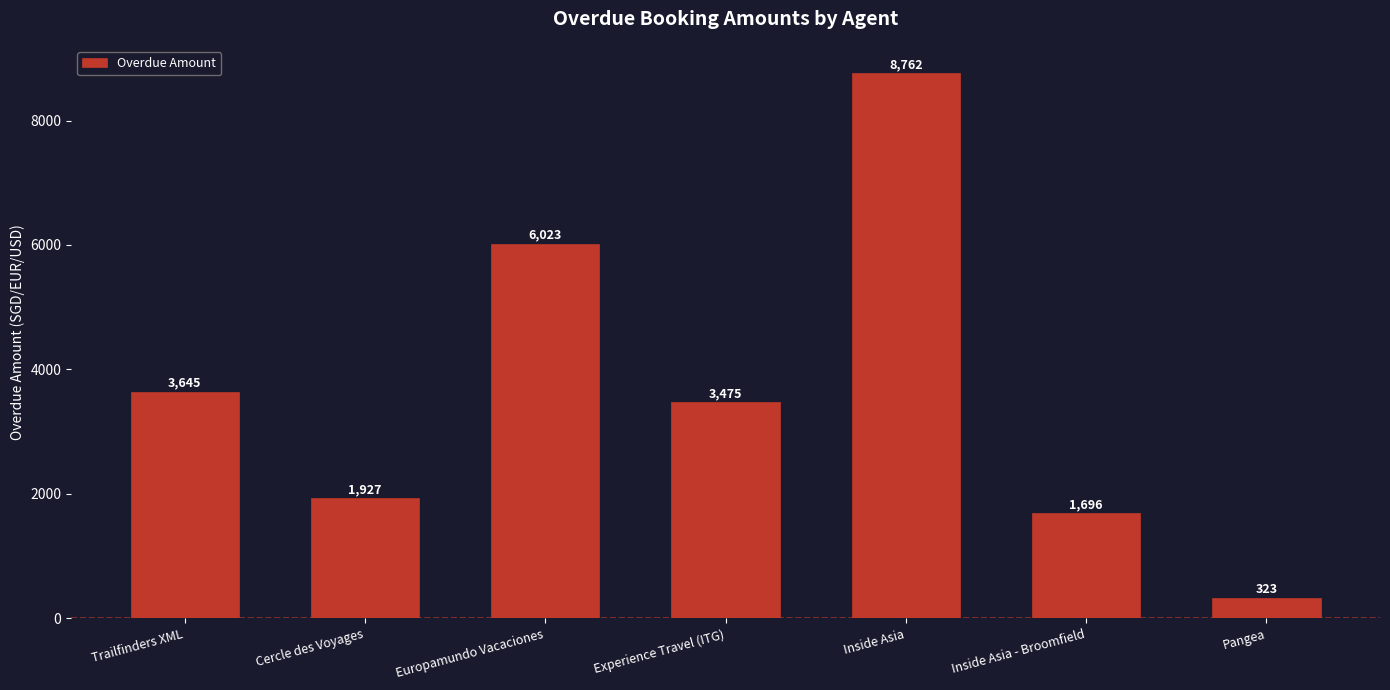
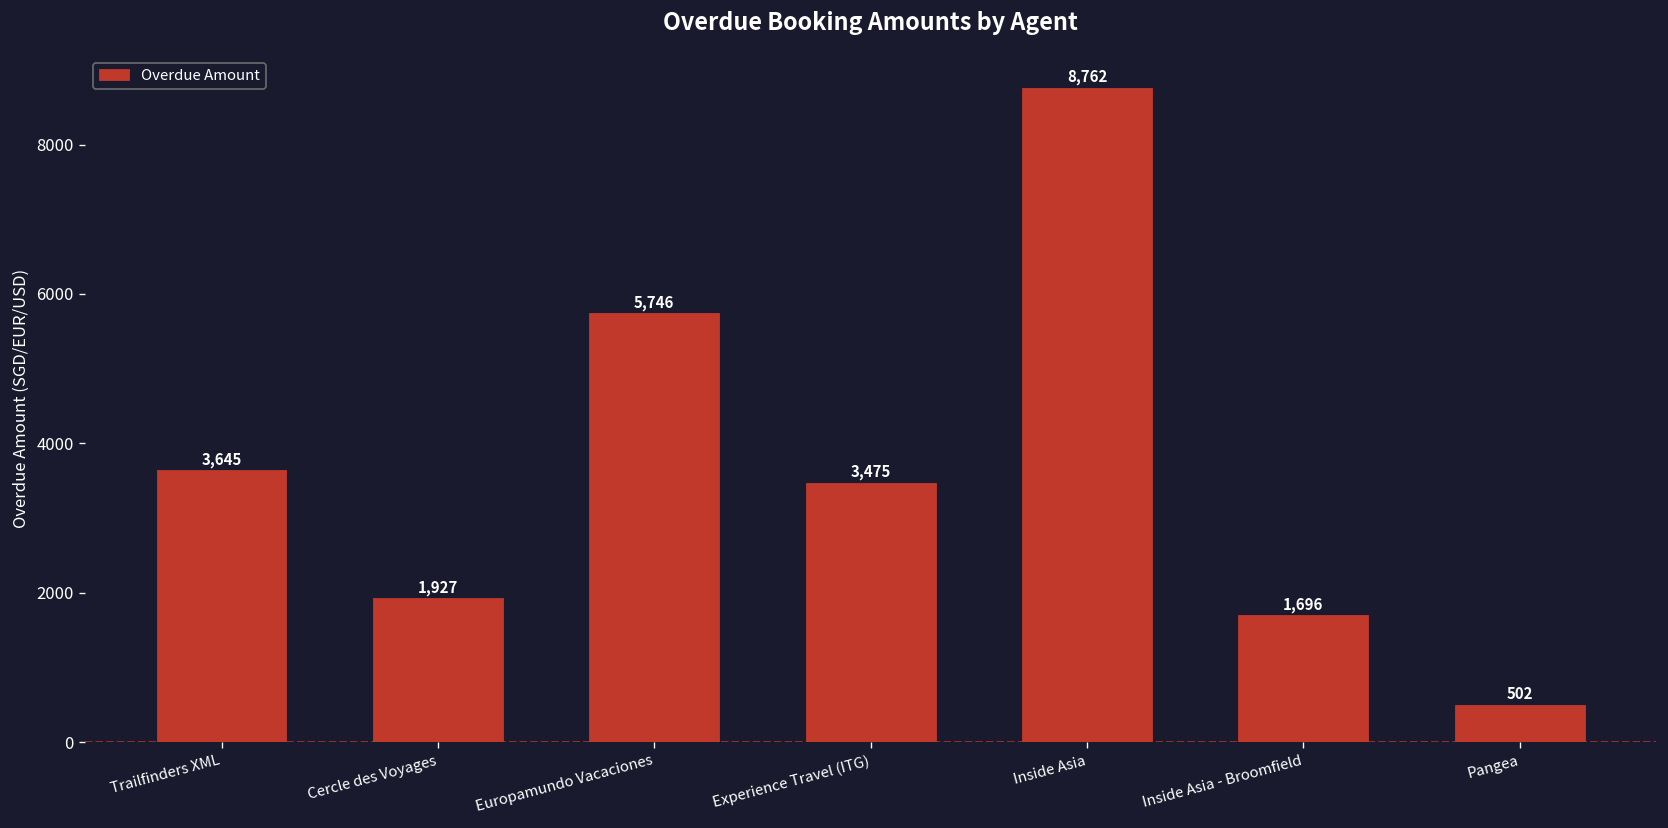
  {
    "Trailfinders XML": "3,645",
    "Cercle des Voyages": "1,927",
-   "Europamundo Vacaciones": "6,023",
+   "Europamundo Vacaciones": "5,746",
    "Experience Travel (ITG)": "3,475",
    "Inside Asia": "8,762",
    "Inside Asia - Broomfield": "1,696",
-   "Pangea": "323"
+   "Pangea": "502"
  }
